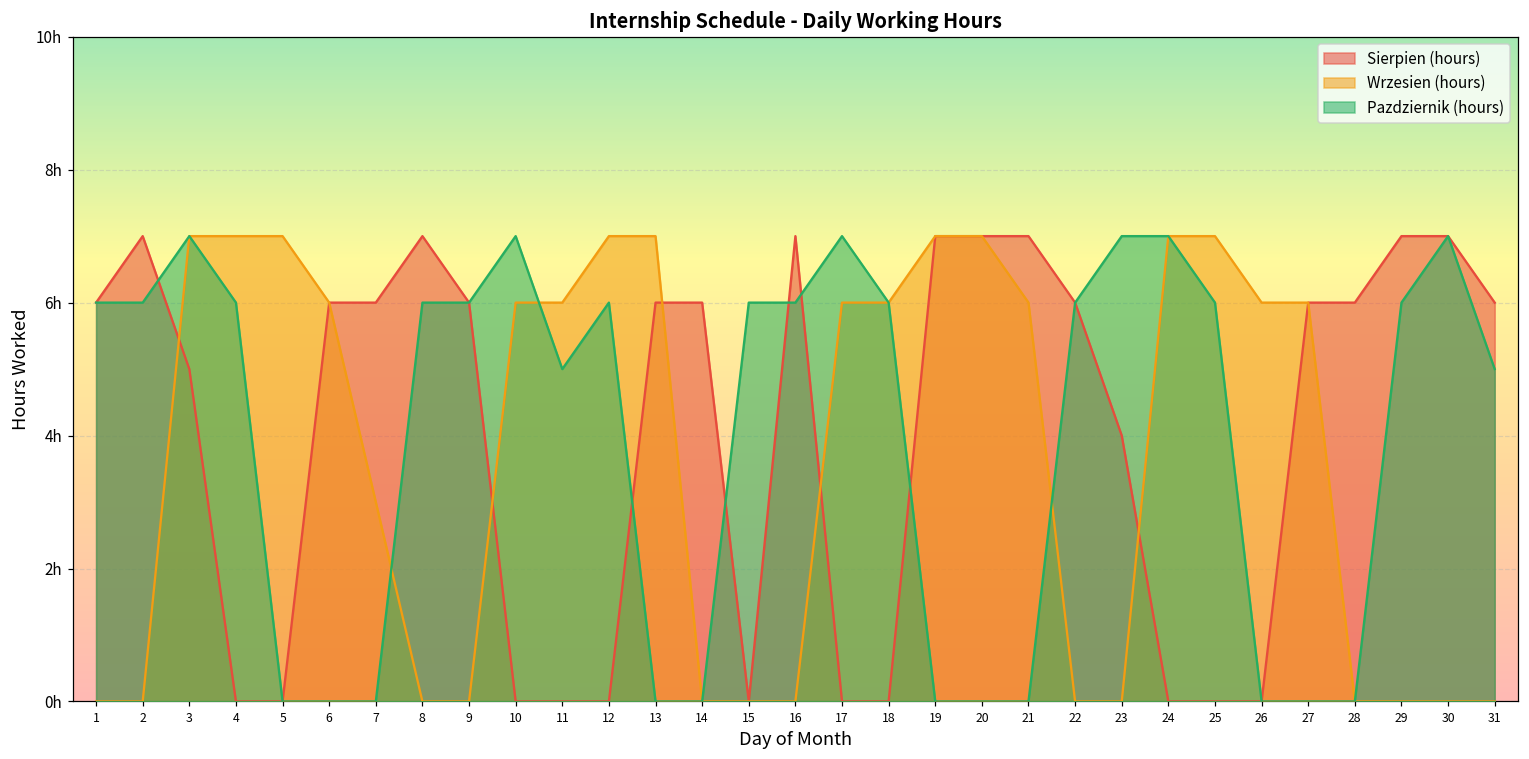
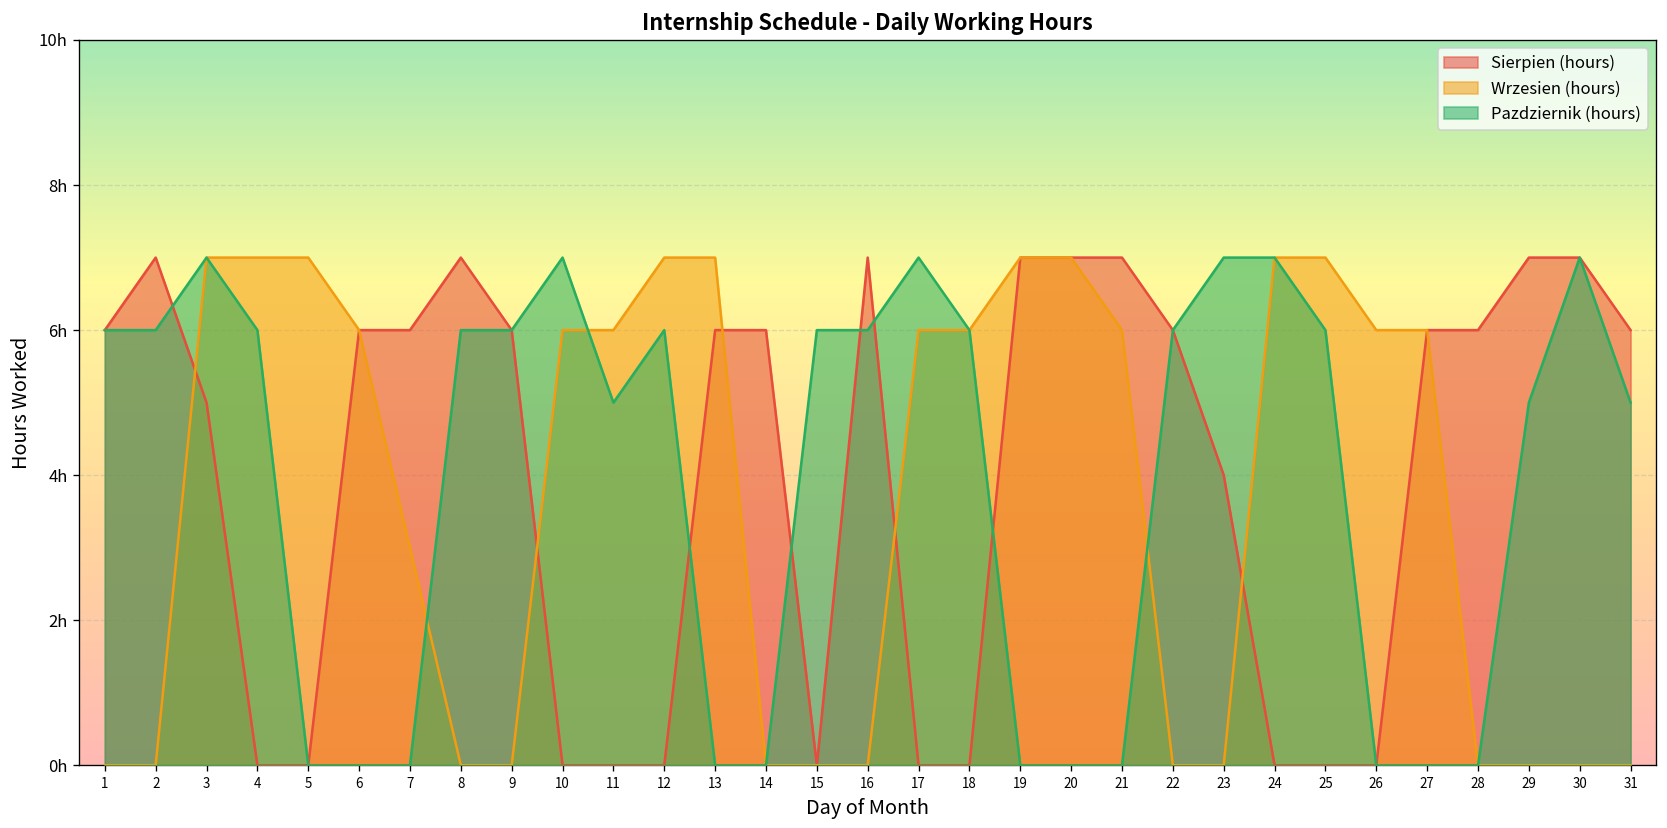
  {
    "Sierpien (hours)": {
      "2": "7h",
      "3": "5h",
      "4": "0h",
      "7": "6h",
      "8": "7h",
      "10": "0h",
      "11": "0h",
      "12": "0h",
      "13": "6h",
      "14": "6h",
      "16": "7h",
      "17": "0h",
      "18": "0h",
      "21": "7h",
      "23": "4h",
      "24": "0h",
      "25": "0h",
      "28": "6h",
      "29": "7h",
      "31": "6h"
    },
    "Wrzesien (hours)": {
      "1": "0h",
      "2": "0h",
      "4": "7h",
      "5": "7h",
      "7": "3h",
      "8": "0h",
      "9": "0h",
      "10": "6h",
      "11": "6h",
      "12": "7h",
      "13": "7h",
      "16": "0h",
      "17": "6h",
      "21": "6h",
      "22": "0h",
      "23": "0h",
      "25": "7h",
      "26": "6h",
      "29": "0h",
      "30": "0h",
      "31": "0h"
    },
    "Pazdziernik (hours)": {
      "2": "6h",
      "4": "6h",
      "6": "0h",
      "7": "0h",
      "8": "6h",
      "10": "7h",
      "11": "5h",
      "12": "6h",
      "13": "0h",
      "15": "6h",
      "16": "6h",
      "17": "7h",
      "19": "0h",
      "20": "0h",
      "21": "0h",
      "23": "7h",
      "25": "6h",
      "27": "0h",
-     "29": "6h",
+     "29": "5h",
      "31": "5h"
    }
  }
